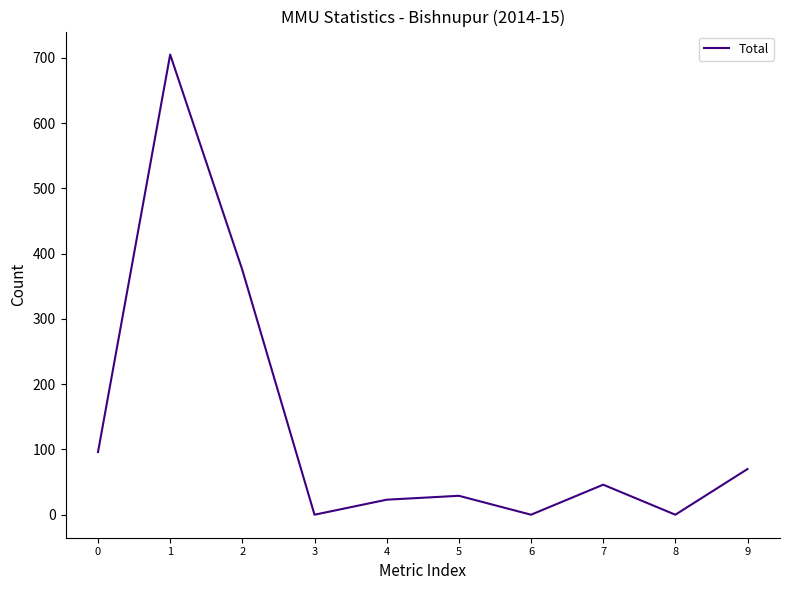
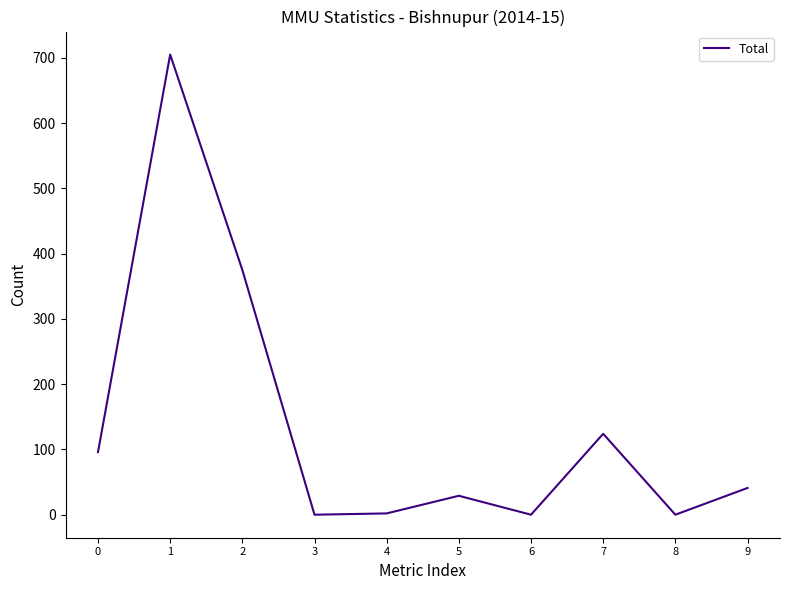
  {
    "0": 100,
    "1": 710,
    "2": 380,
    "3": 0,
-   "4": 20,
+   "4": 0,
    "5": 30,
    "6": 0,
-   "7": 50,
+   "7": 120,
    "8": 0,
-   "9": 70
+   "9": 40
  }
